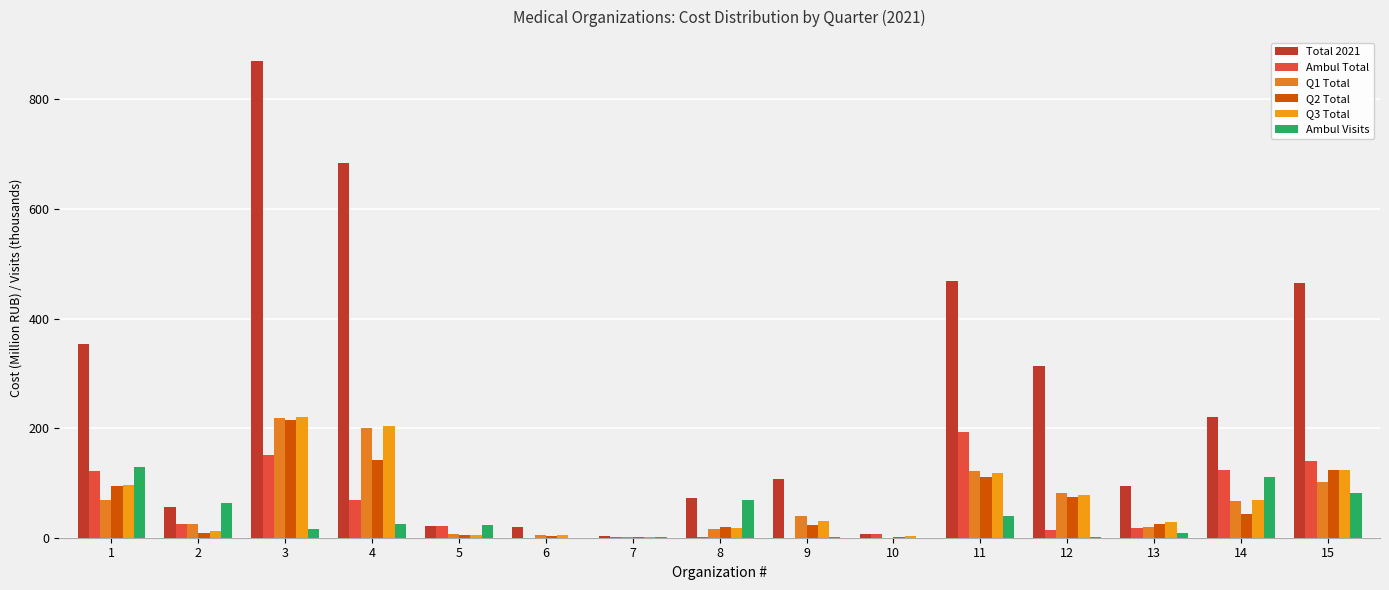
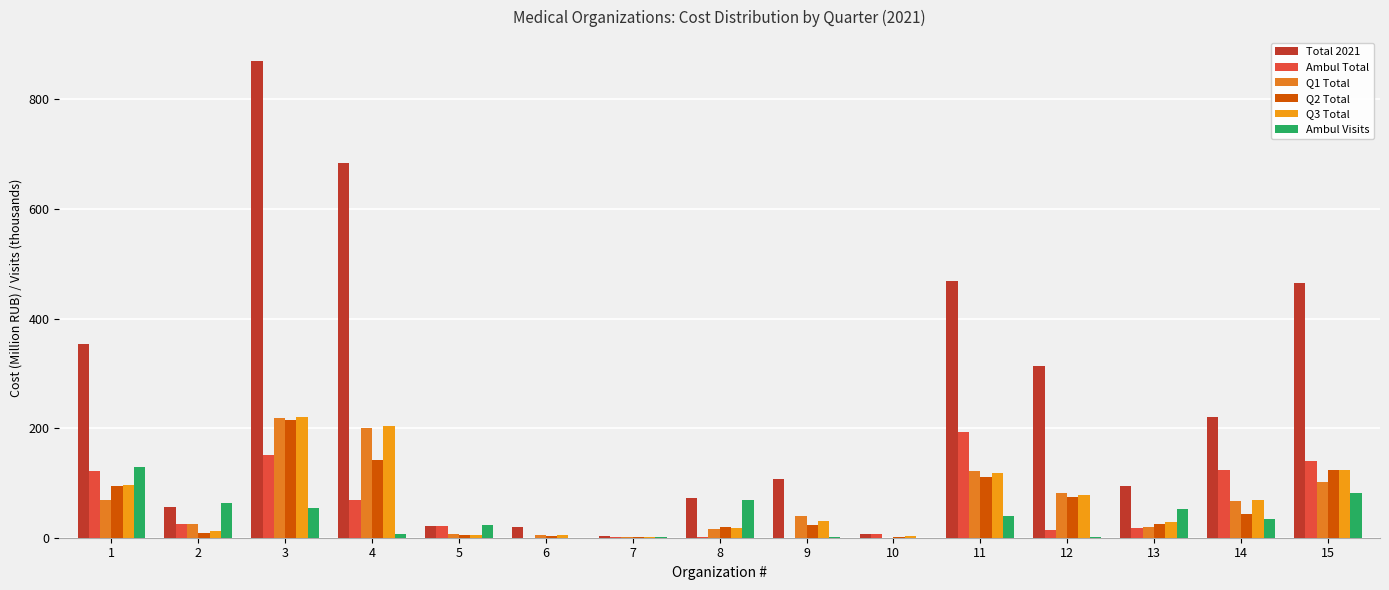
  {
    "Ambul Visits": {
      "1": 130,
      "2": 60,
-     "3": 20,
-     "4": 30,
+     "3": 50,
+     "4": 10,
      "5": 20,
      "6": 0,
      "8": 70,
      "10": 0,
      "11": 40,
-     "13": 10,
-     "14": 110,
+     "13": 50,
+     "14": 30,
      "15": 80
    }
  }
